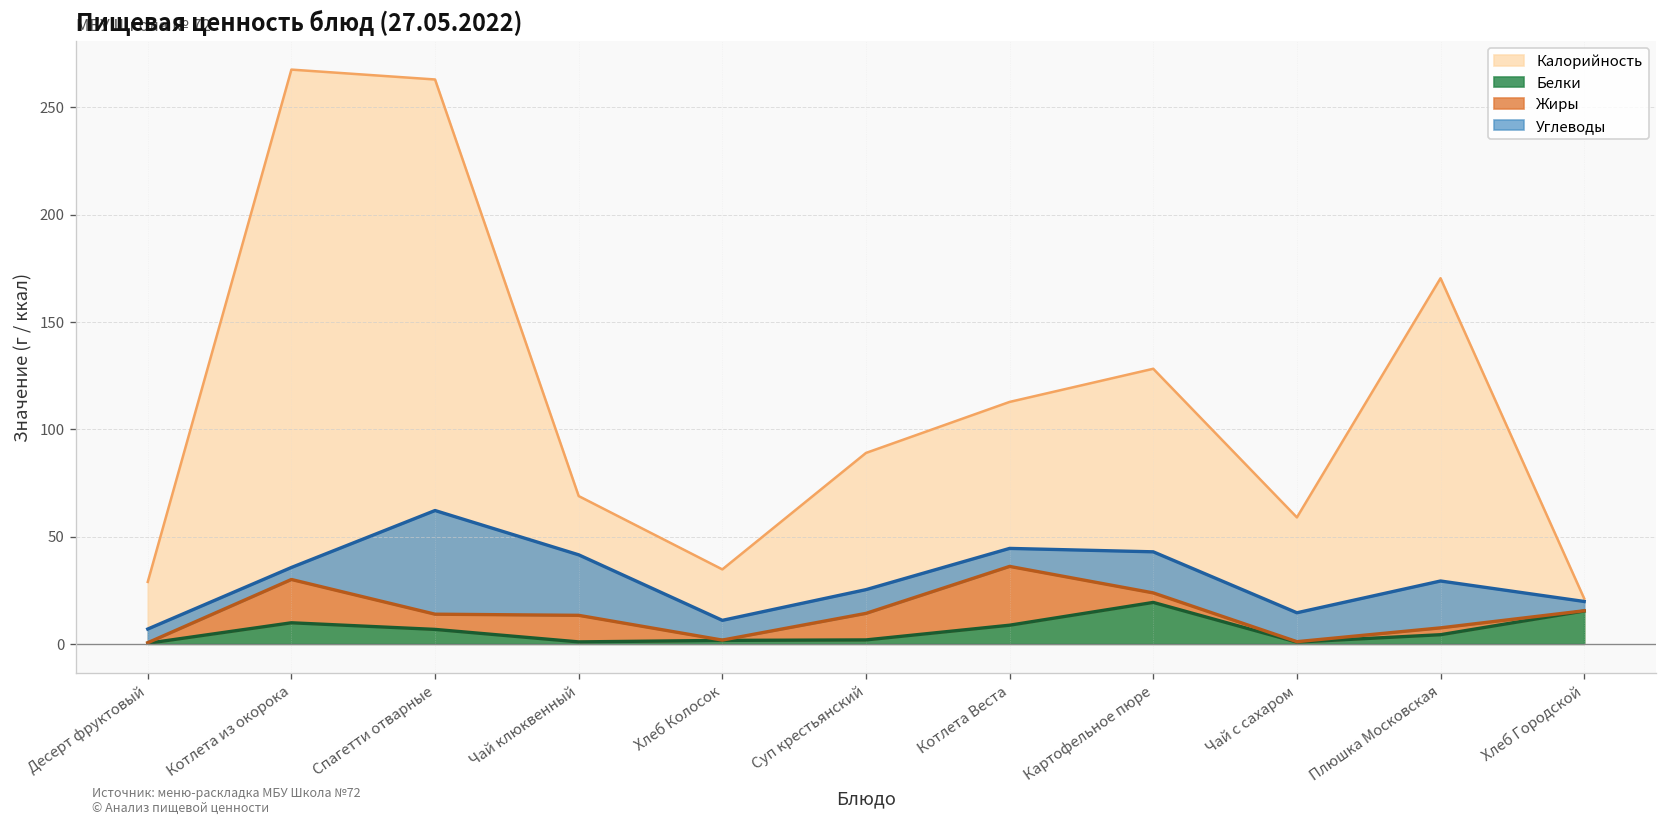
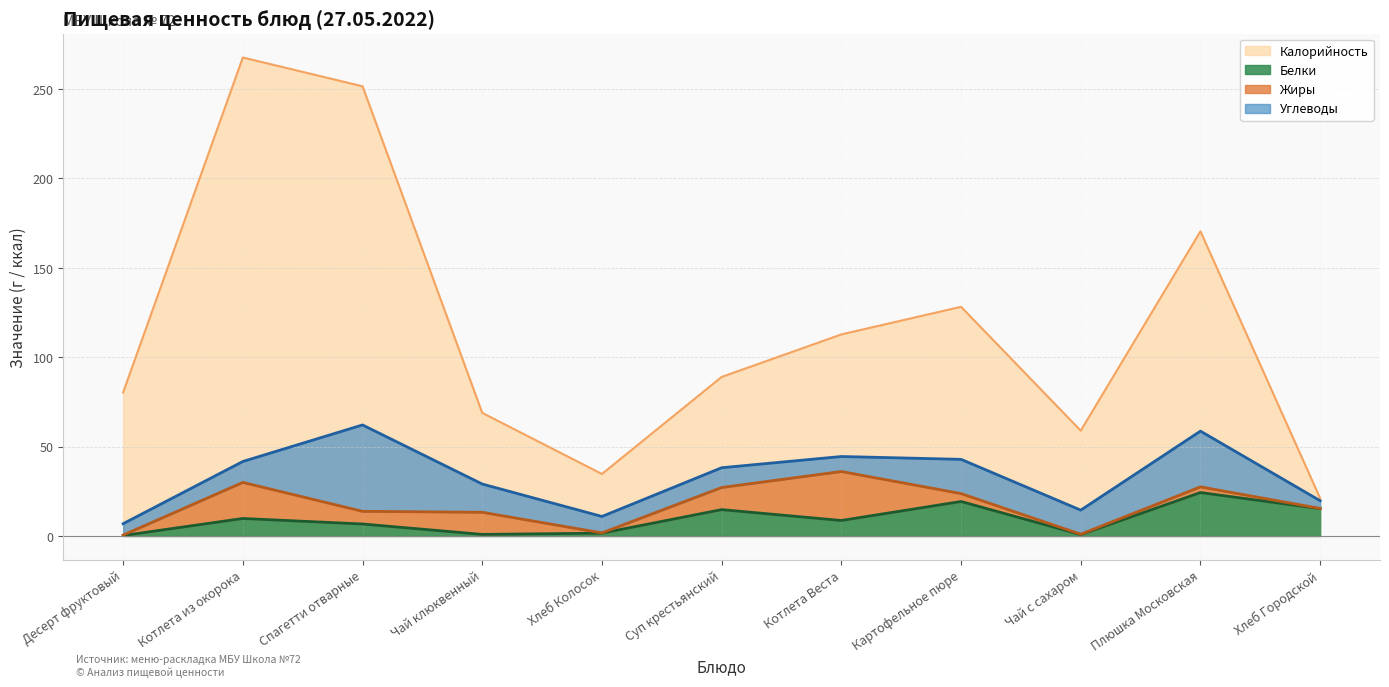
  {
    "Калорийность": {
-     "Десерт фруктовый": 29,
+     "Десерт фруктовый": 80,
      "Котлета из окорока": 268,
-     "Спагетти отварные": 263,
+     "Спагетти отварные": 252,
      "Чай клюквенный": 69,
      "Хлеб Колосок": 35,
      "Суп крестьянский": 89,
      "Котлета Веста": 113,
      "Картофельное пюре": 128,
      "Чай с сахаром": 59,
      "Плюшка Московская": 170
    },
    "Белки": {
      "Котлета из окорока": 10,
      "Спагетти отварные": 7,
      "Чай клюквенный": 1,
-     "Суп крестьянский": 2,
+     "Суп крестьянский": 15,
      "Котлета Веста": 9,
      "Картофельное пюре": 19,
-     "Плюшка Московская": 4
+     "Плюшка Московская": 24
    },
    "Жиры": {
      "Котлета из окорока": 20,
      "Спагетти отварные": 7,
      "Чай клюквенный": 12,
      "Суп крестьянский": 12,
      "Котлета Веста": 27,
      "Картофельное пюре": 4,
      "Плюшка Московская": 3
    },
    "Углеводы": {
      "Десерт фруктовый": 6,
-     "Котлета из окорока": 6,
+     "Котлета из окорока": 12,
      "Спагетти отварные": 48,
-     "Чай клюквенный": 28,
+     "Чай клюквенный": 16,
      "Хлеб Колосок": 9,
      "Суп крестьянский": 11,
      "Котлета Веста": 8,
      "Картофельное пюре": 19,
      "Чай с сахаром": 13,
-     "Плюшка Московская": 22
+     "Плюшка Московская": 31
    }
  }
